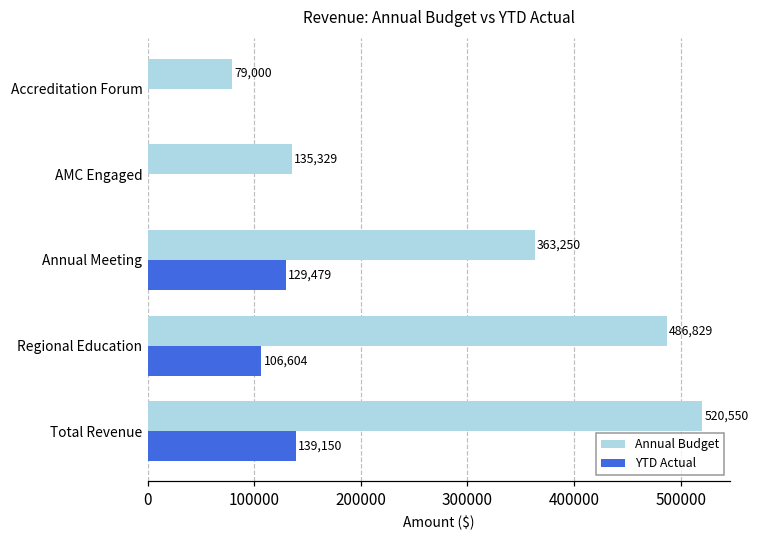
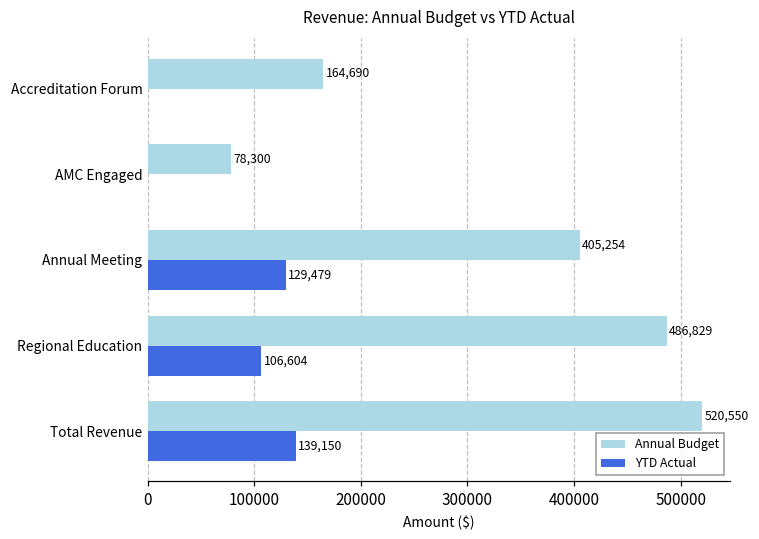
  {
    "Annual Budget": {
-     "Accreditation Forum": "79,000",
-     "AMC Engaged": "135,329",
-     "Annual Meeting": "363,250",
+     "Accreditation Forum": "164,690",
+     "AMC Engaged": "78,300",
+     "Annual Meeting": "405,254",
      "Regional Education": "486,829",
      "Total Revenue": "520,550"
    },
    "YTD Actual": {
      "Annual Meeting": "129,479",
      "Regional Education": "106,604",
      "Total Revenue": "139,150"
    }
  }
